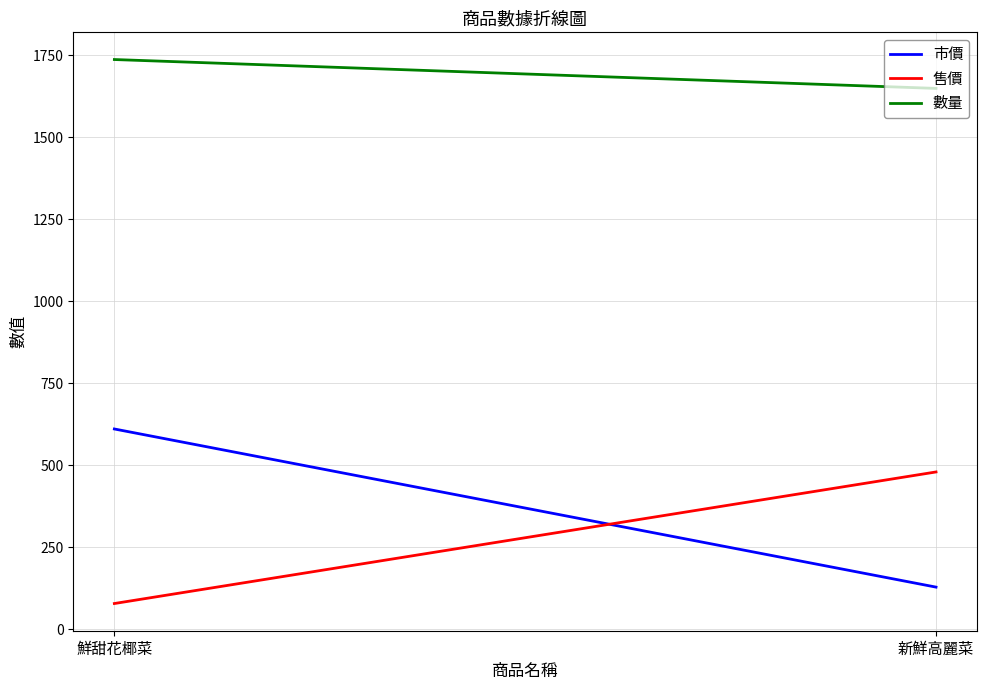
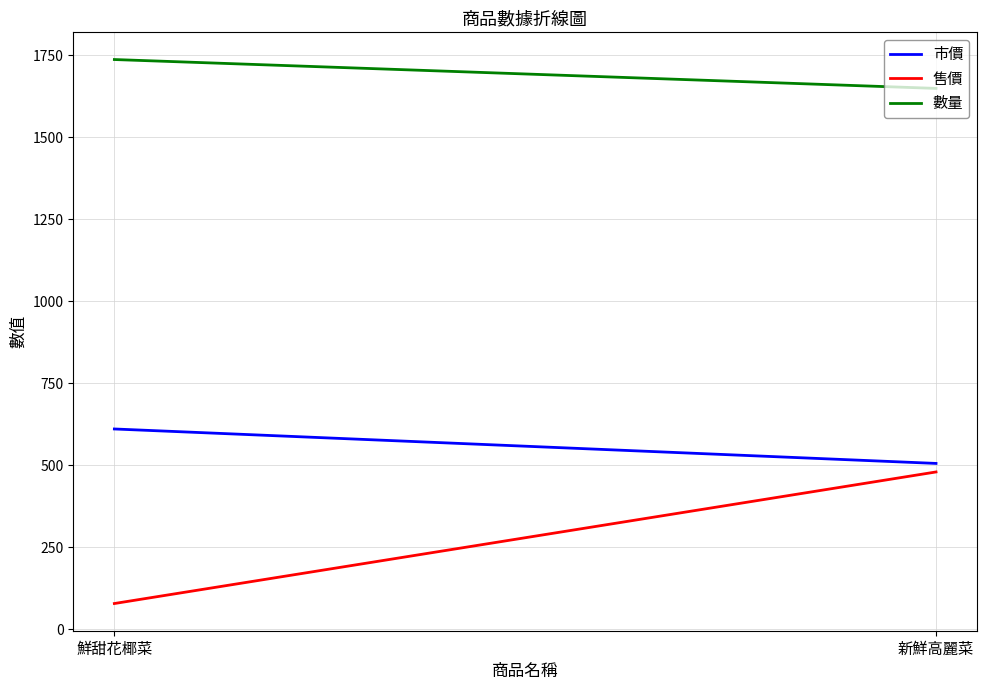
  {
    "市價": {
      "鮮甜花椰菜": 610,
-     "新鮮高麗菜": 130
+     "新鮮高麗菜": 510
    },
    "售價": {
      "鮮甜花椰菜": 80,
      "新鮮高麗菜": 480
    },
    "數量": {
      "鮮甜花椰菜": 1740
    }
  }
